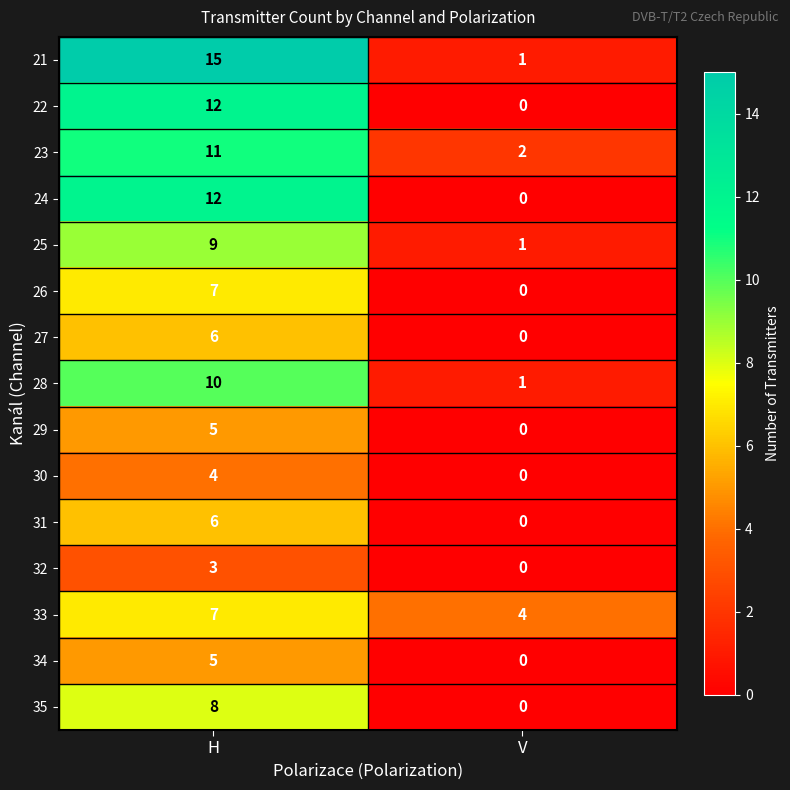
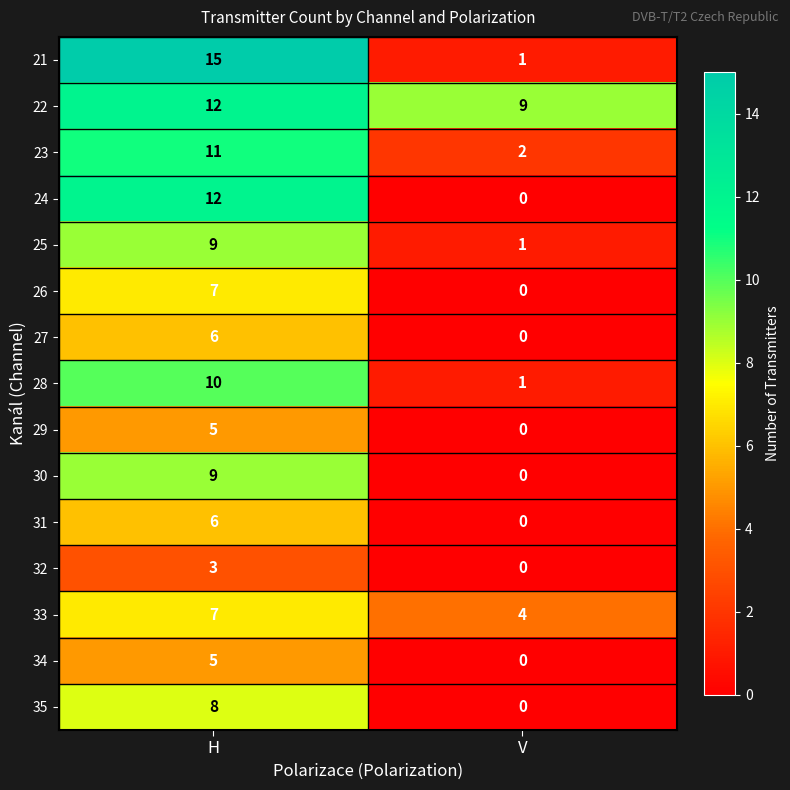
  {
    "21": {
      "H": 15,
      "V": 1
    },
    "22": {
      "H": 12,
-     "V": 0
+     "V": 9
    },
    "23": {
      "H": 11,
      "V": 2
    },
    "24": {
      "H": 12,
      "V": 0
    },
    "25": {
      "H": 9,
      "V": 1
    },
    "26": {
      "H": 7,
      "V": 0
    },
    "27": {
      "H": 6,
      "V": 0
    },
    "28": {
      "H": 10,
      "V": 1
    },
    "29": {
      "H": 5,
      "V": 0
    },
    "30": {
-     "H": 4,
+     "H": 9,
      "V": 0
    },
    "31": {
      "H": 6,
      "V": 0
    },
    "32": {
      "H": 3,
      "V": 0
    },
    "33": {
      "H": 7,
      "V": 4
    },
    "34": {
      "H": 5,
      "V": 0
    },
    "35": {
      "H": 8,
      "V": 0
    }
  }
